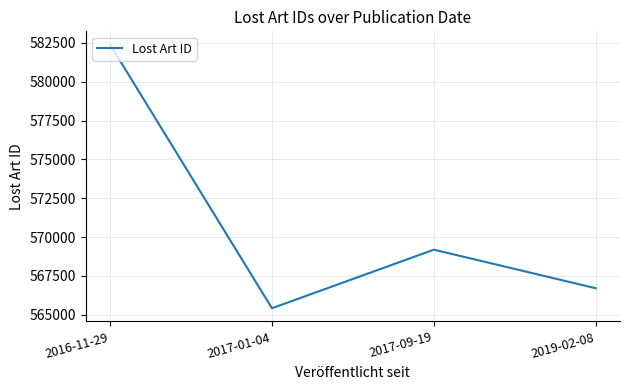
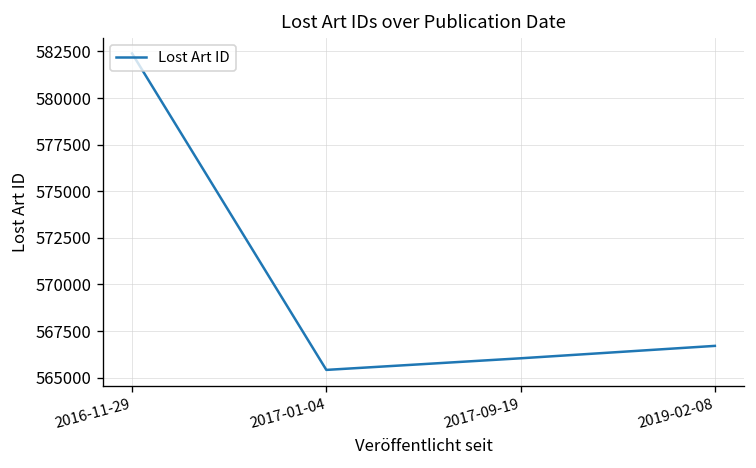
  {
    "2017-01-04": 565400,
-   "2017-09-19": 569200,
+   "2017-09-19": 566000,
    "2019-02-08": 566700
  }
